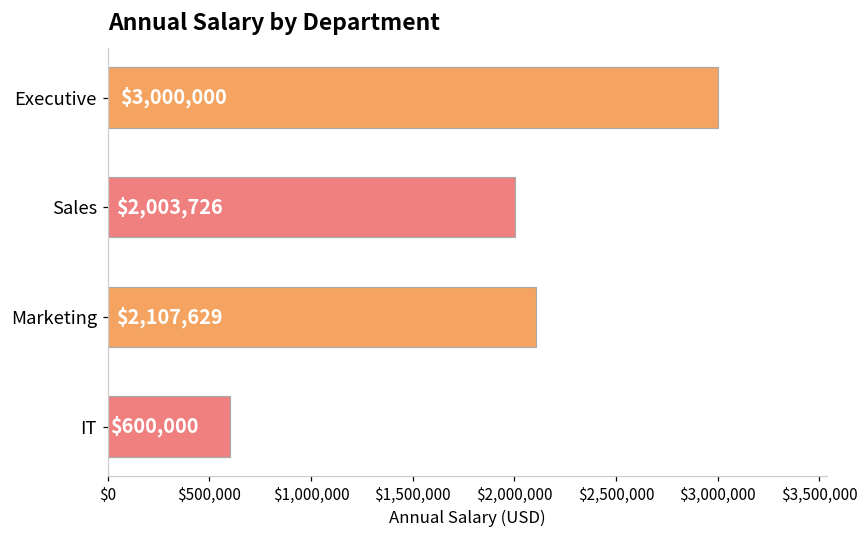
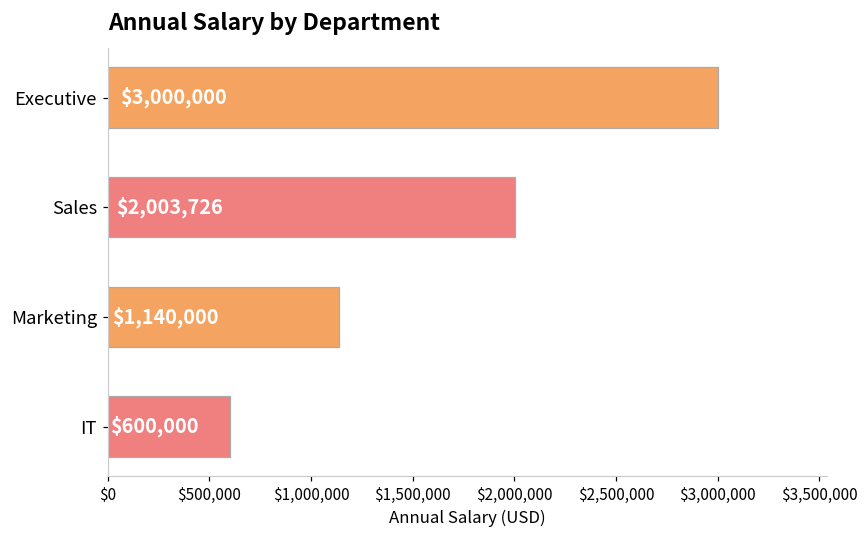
  {
    "Executive": "$3,000,000",
    "Sales": "$2,003,726",
-   "Marketing": "$2,107,629",
+   "Marketing": "$1,140,000",
    "IT": "$600,000"
  }
